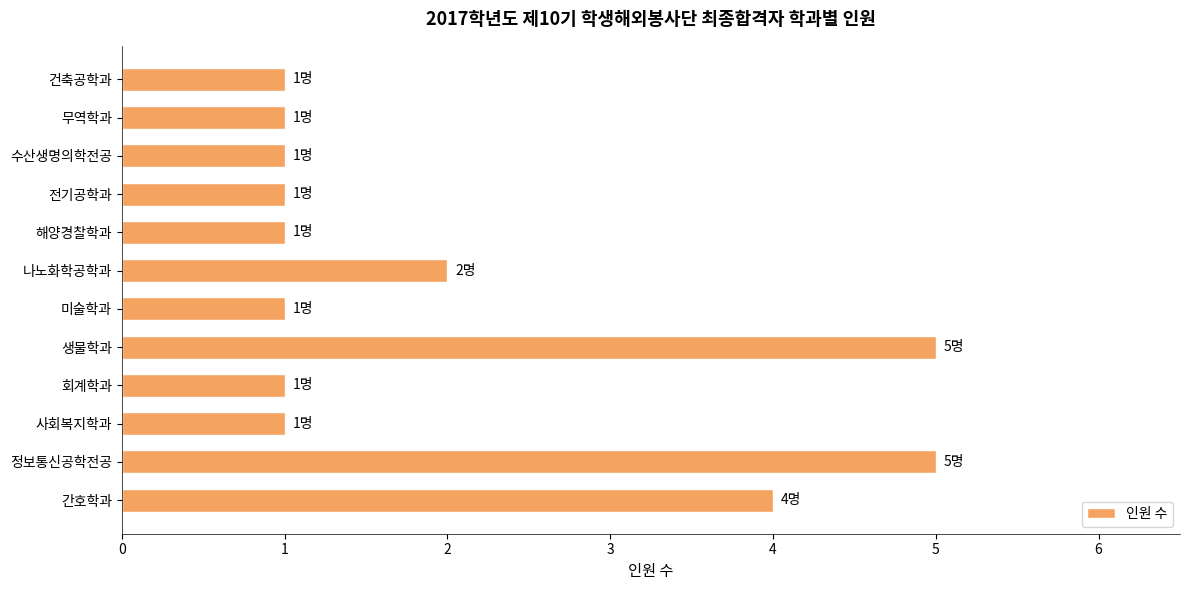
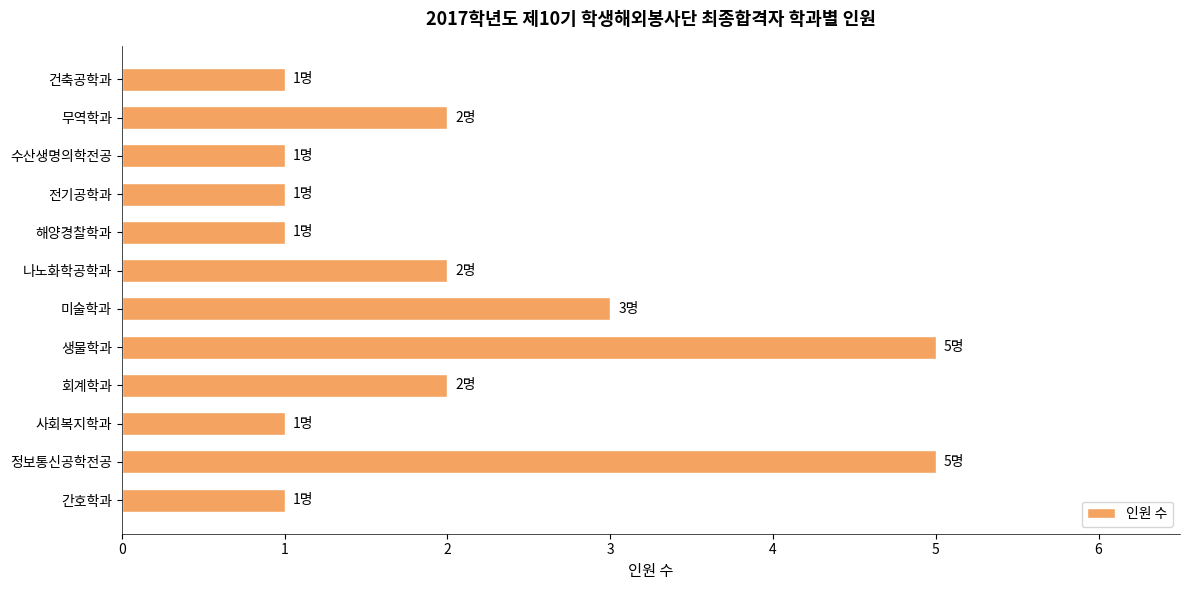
  {
    "건축공학과": "1명",
-   "무역학과": "1명",
+   "무역학과": "2명",
    "수산생명의학전공": "1명",
    "전기공학과": "1명",
    "해양경찰학과": "1명",
    "나노화학공학과": "2명",
-   "미술학과": "1명",
+   "미술학과": "3명",
    "생물학과": "5명",
-   "회계학과": "1명",
+   "회계학과": "2명",
    "사회복지학과": "1명",
    "정보통신공학전공": "5명",
-   "간호학과": "4명"
+   "간호학과": "1명"
  }
